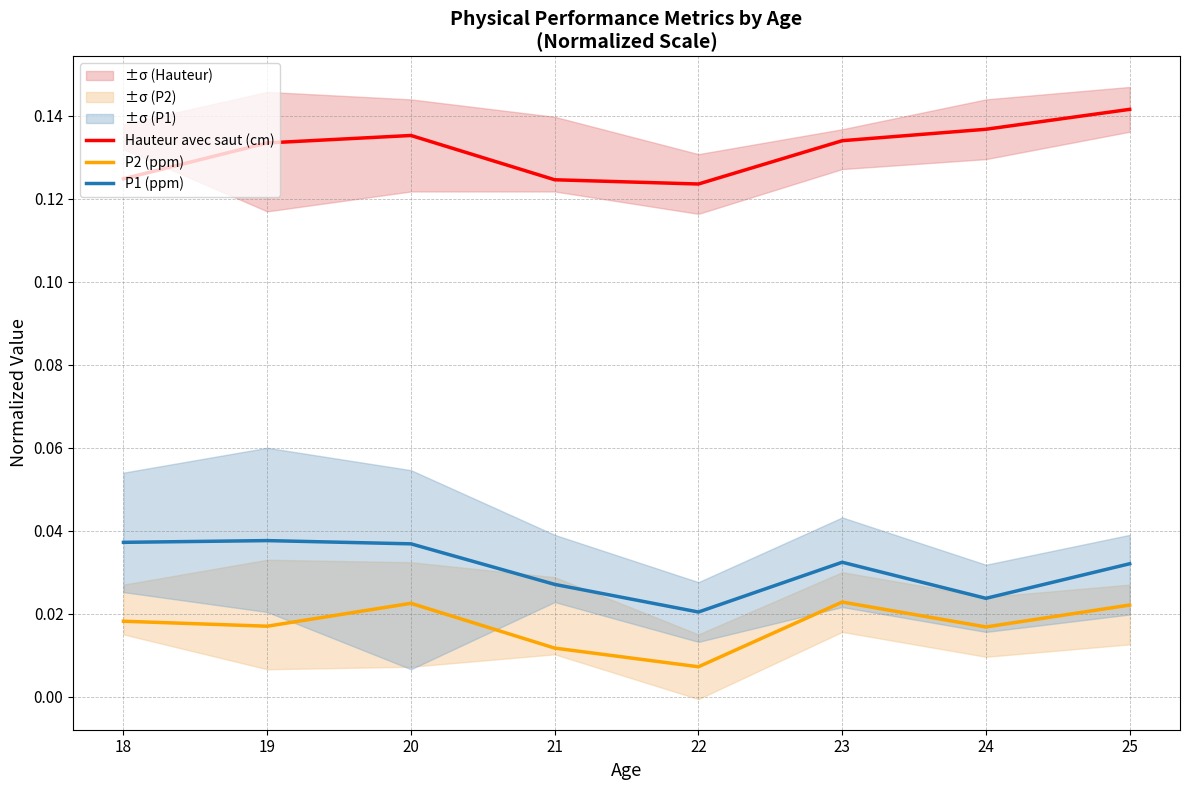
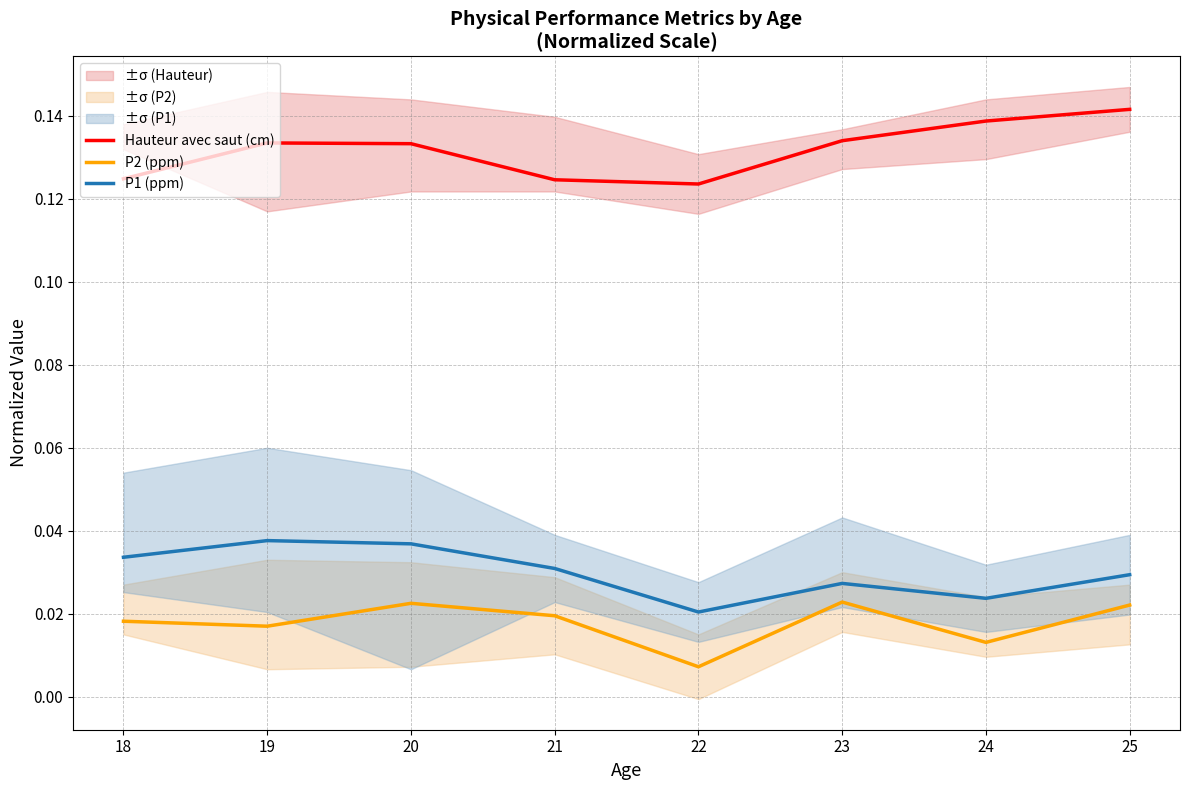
  {
    "Hauteur avec saut (cm)": {
-     "20": 0.135,
+     "20": 0.133,
      "21": 0.125,
      "22": 0.124,
      "23": 0.134,
-     "24": 0.137,
+     "24": 0.139,
      "25": 0.142
    },
    "P2 (ppm)": {
      "18": 0.018,
      "19": 0.017,
      "20": 0.023,
-     "21": 0.012,
+     "21": 0.020,
      "22": 0.007,
      "23": 0.023,
-     "24": 0.017,
+     "24": 0.013,
      "25": 0.022
    },
    "P1 (ppm)": {
-     "18": 0.037,
+     "18": 0.034,
      "19": 0.038,
      "20": 0.037,
-     "21": 0.027,
+     "21": 0.031,
      "22": 0.020,
-     "23": 0.032,
-     "25": 0.032
+     "23": 0.027,
+     "25": 0.029
    }
  }
